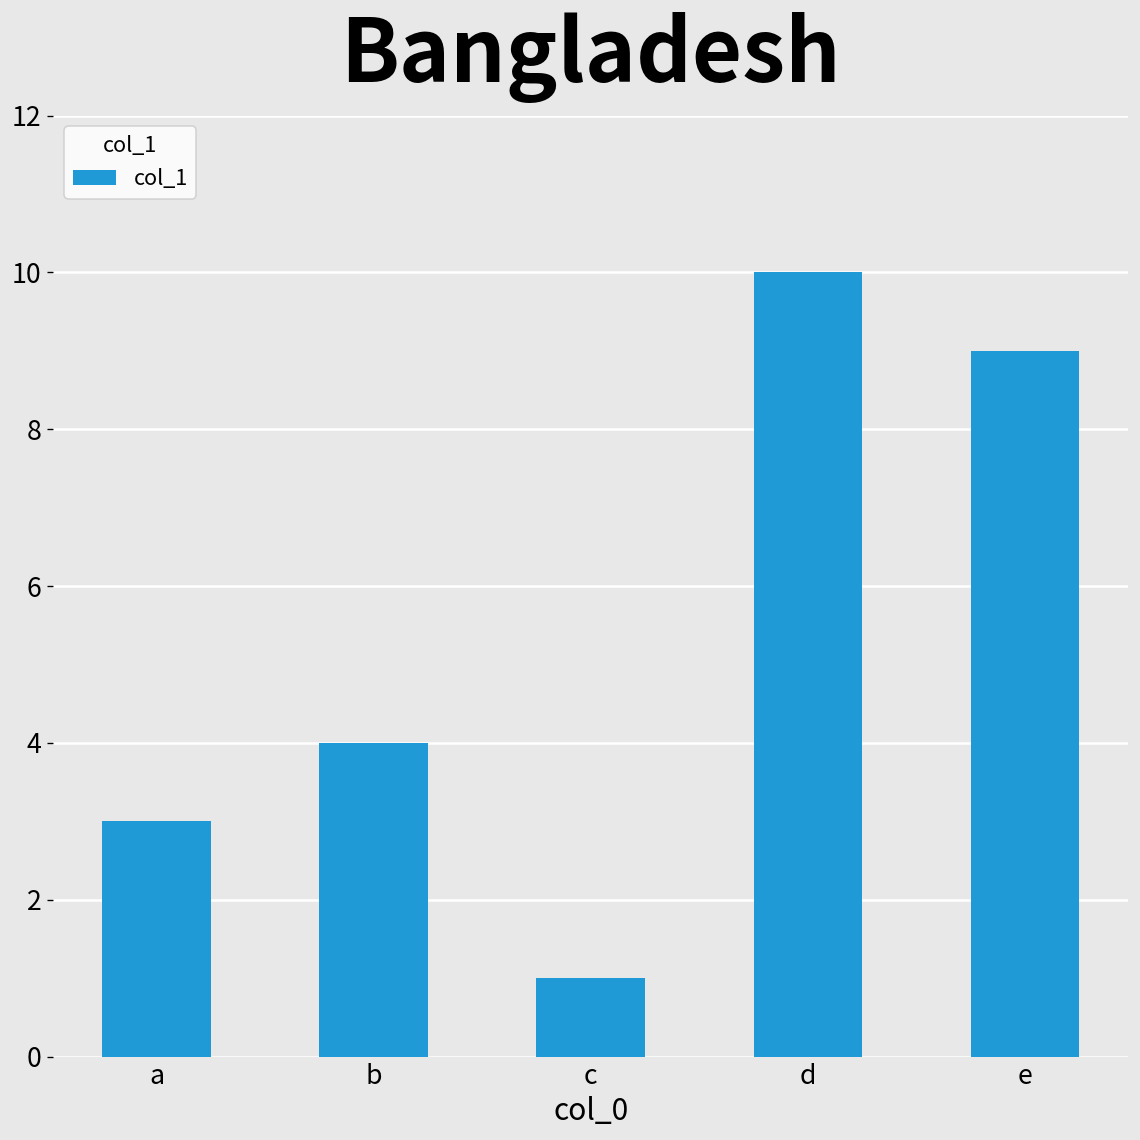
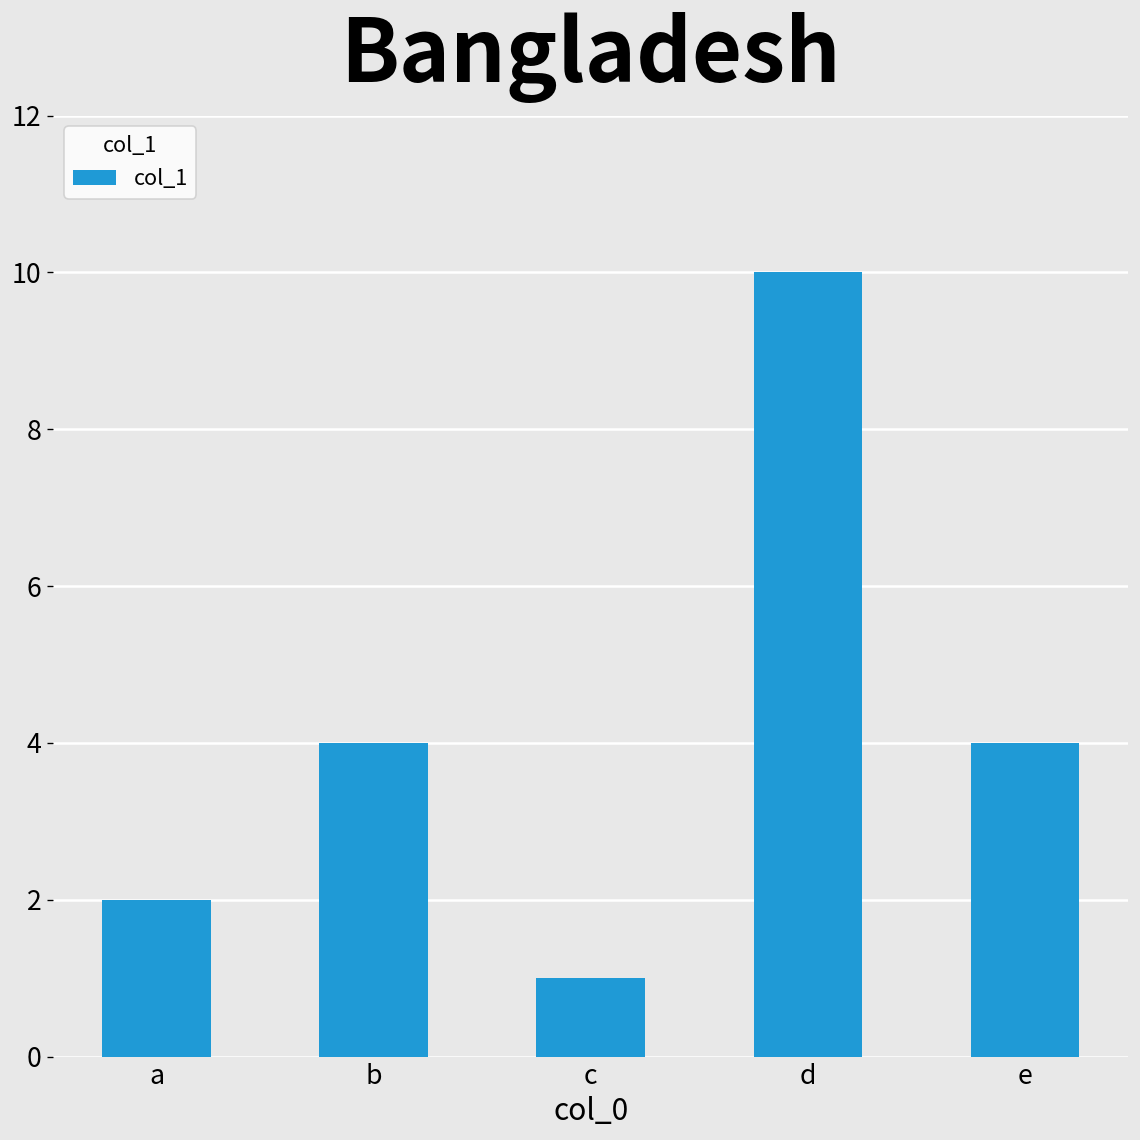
  {
-   "a": 3,
+   "a": 2,
    "b": 4,
    "c": 1,
    "d": 10,
-   "e": 9
+   "e": 4
  }
